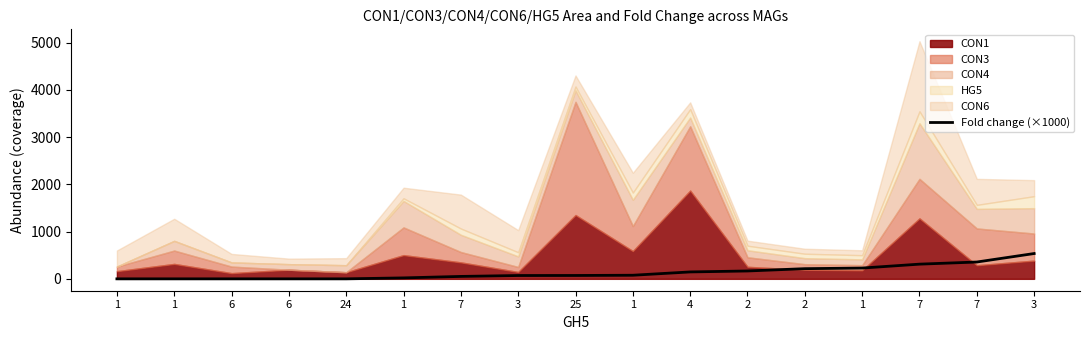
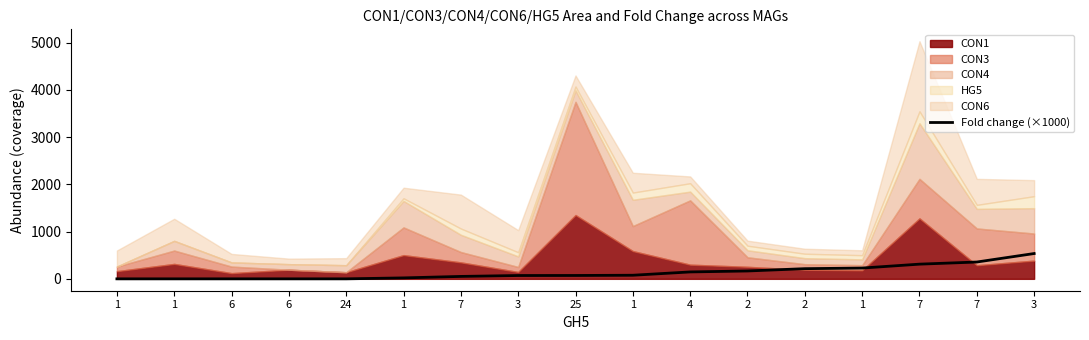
  {
    "Fold change (×1000)": {
      "24": 0,
      "25": 100,
      "4": 100
    },
    "CON1": {
      "25": 1400,
-     "4": 1900
+     "4": 300
    },
    "CON3": {
      "25": 2400,
      "4": 1400
    }
  }
